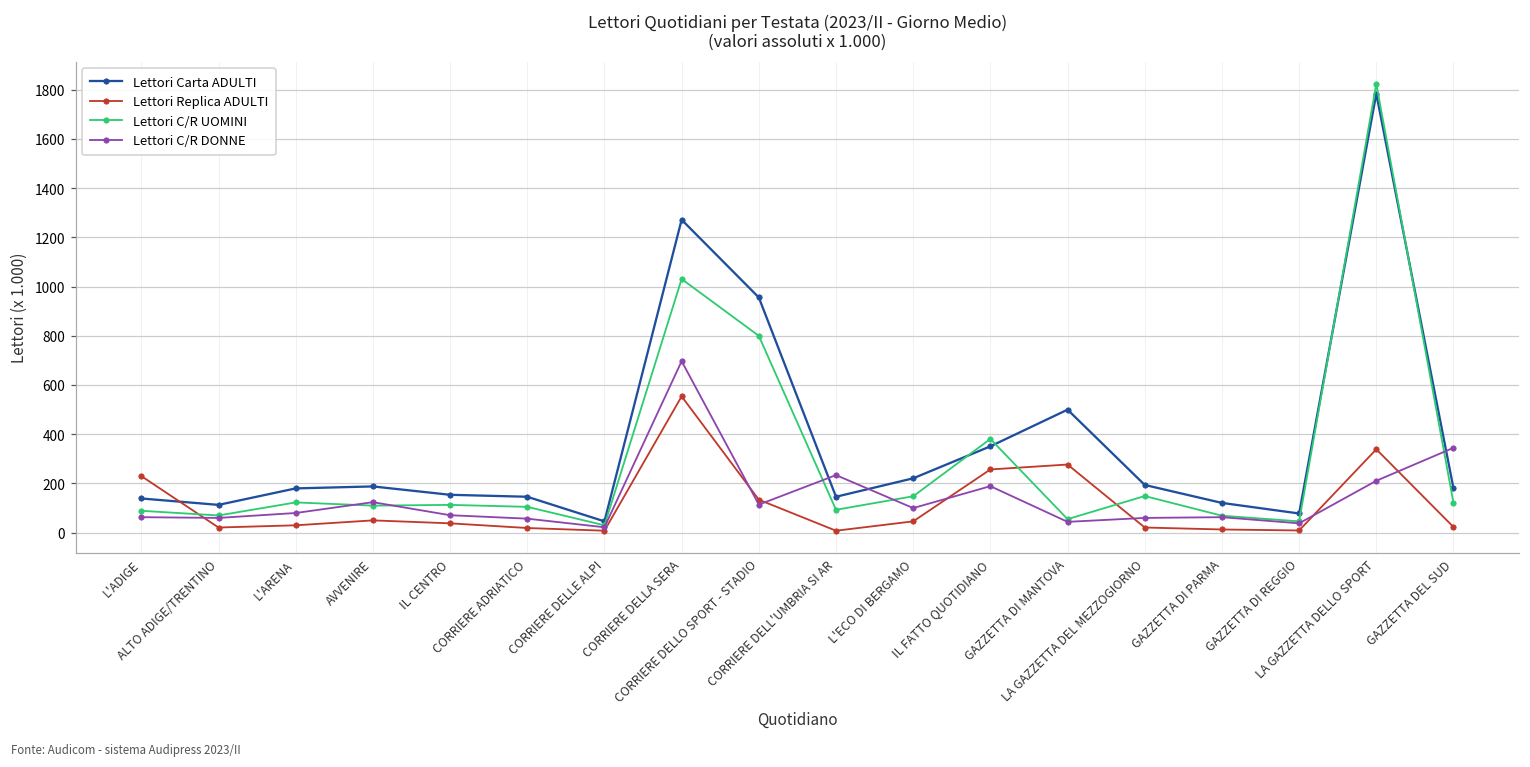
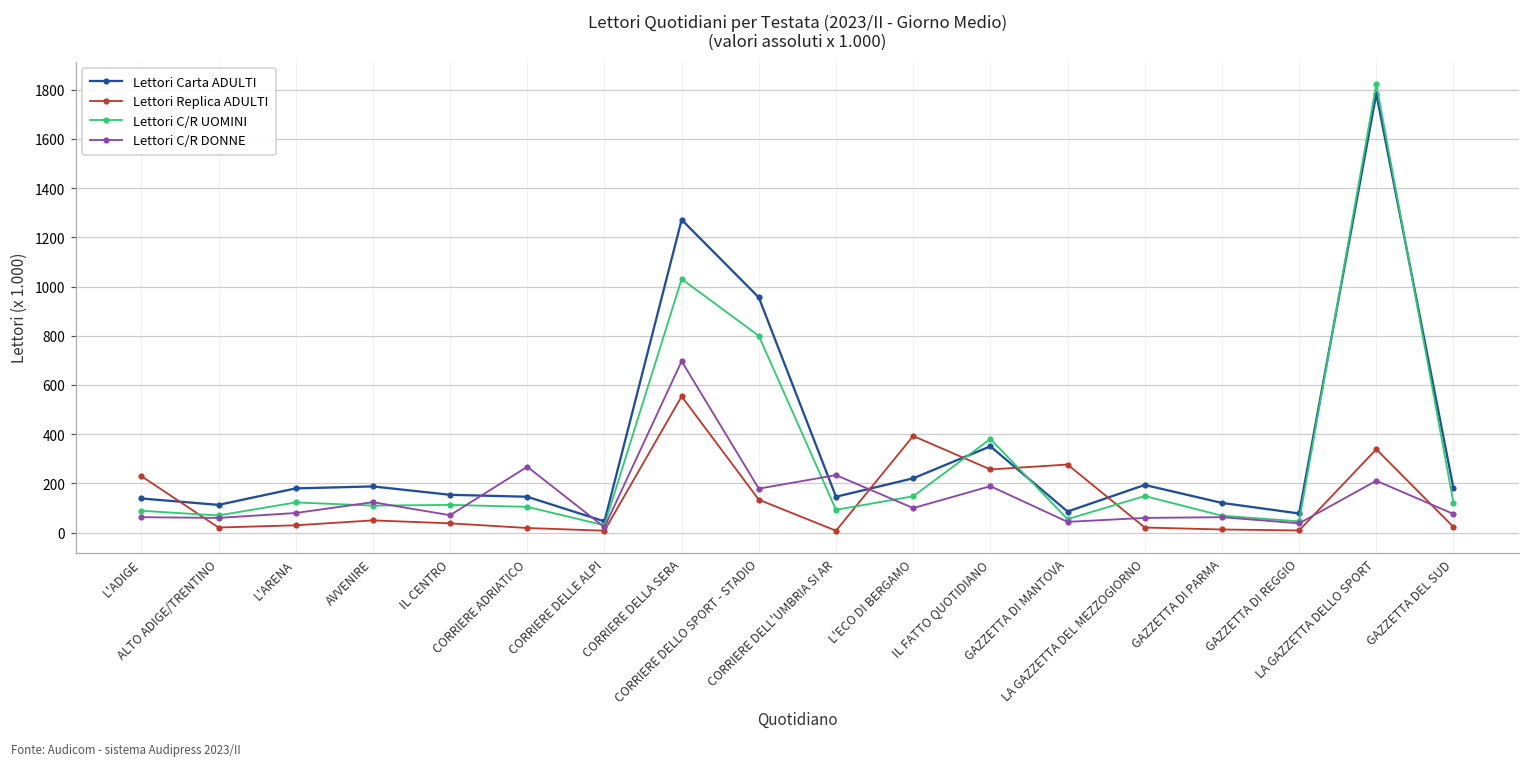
  {
    "Lettori Carta ADULTI": {
      "L'ADIGE": 140,
      "ALTO ADIGE/TRENTINO": 110,
      "L'ARENA": 180,
      "AVVENIRE": 190,
      "IL CENTRO": 150,
      "CORRIERE ADRIATICO": 150,
      "CORRIERE DELLE ALPI": 50,
      "CORRIERE DELLA SERA": 1270,
      "CORRIERE DELLO SPORT - STADIO": 960,
      "CORRIERE DELL'UMBRIA SI AR": 150,
      "L'ECO DI BERGAMO": 220,
      "IL FATTO QUOTIDIANO": 350,
-     "GAZZETTA DI MANTOVA": 500,
+     "GAZZETTA DI MANTOVA": 90,
      "LA GAZZETTA DEL MEZZOGIORNO": 190,
      "GAZZETTA DI PARMA": 120,
      "GAZZETTA DI REGGIO": 80,
      "LA GAZZETTA DELLO SPORT": 1780,
      "GAZZETTA DEL SUD": 180
    },
    "Lettori Replica ADULTI": {
      "L'ADIGE": 230,
      "ALTO ADIGE/TRENTINO": 20,
      "L'ARENA": 30,
      "AVVENIRE": 50,
      "IL CENTRO": 40,
      "CORRIERE ADRIATICO": 20,
      "CORRIERE DELLE ALPI": 10,
      "CORRIERE DELLA SERA": 550,
      "CORRIERE DELLO SPORT - STADIO": 130,
      "CORRIERE DELL'UMBRIA SI AR": 10,
-     "L'ECO DI BERGAMO": 50,
+     "L'ECO DI BERGAMO": 390,
      "IL FATTO QUOTIDIANO": 260,
      "GAZZETTA DI MANTOVA": 280,
      "LA GAZZETTA DEL MEZZOGIORNO": 20,
      "GAZZETTA DI PARMA": 10,
      "GAZZETTA DI REGGIO": 10,
      "LA GAZZETTA DELLO SPORT": 340,
      "GAZZETTA DEL SUD": 20
    },
    "Lettori C/R UOMINI": {
      "L'ADIGE": 90,
      "L'ARENA": 120,
      "AVVENIRE": 110,
      "IL CENTRO": 110,
      "CORRIERE ADRIATICO": 110,
      "CORRIERE DELLA SERA": 1030,
      "CORRIERE DELLO SPORT - STADIO": 800,
      "CORRIERE DELL'UMBRIA SI AR": 90,
      "L'ECO DI BERGAMO": 150,
      "IL FATTO QUOTIDIANO": 380,
      "LA GAZZETTA DEL MEZZOGIORNO": 150,
      "LA GAZZETTA DELLO SPORT": 1820,
      "GAZZETTA DEL SUD": 120
    },
    "Lettori C/R DONNE": {
      "L'ADIGE": 60,
      "L'ARENA": 80,
      "AVVENIRE": 120,
      "IL CENTRO": 70,
-     "CORRIERE ADRIATICO": 60,
+     "CORRIERE ADRIATICO": 270,
      "CORRIERE DELLA SERA": 700,
-     "CORRIERE DELLO SPORT - STADIO": 110,
+     "CORRIERE DELLO SPORT - STADIO": 180,
      "CORRIERE DELL'UMBRIA SI AR": 230,
      "L'ECO DI BERGAMO": 100,
      "IL FATTO QUOTIDIANO": 190,
      "LA GAZZETTA DEL MEZZOGIORNO": 60,
      "LA GAZZETTA DELLO SPORT": 210,
-     "GAZZETTA DEL SUD": 350
+     "GAZZETTA DEL SUD": 80
    }
  }
